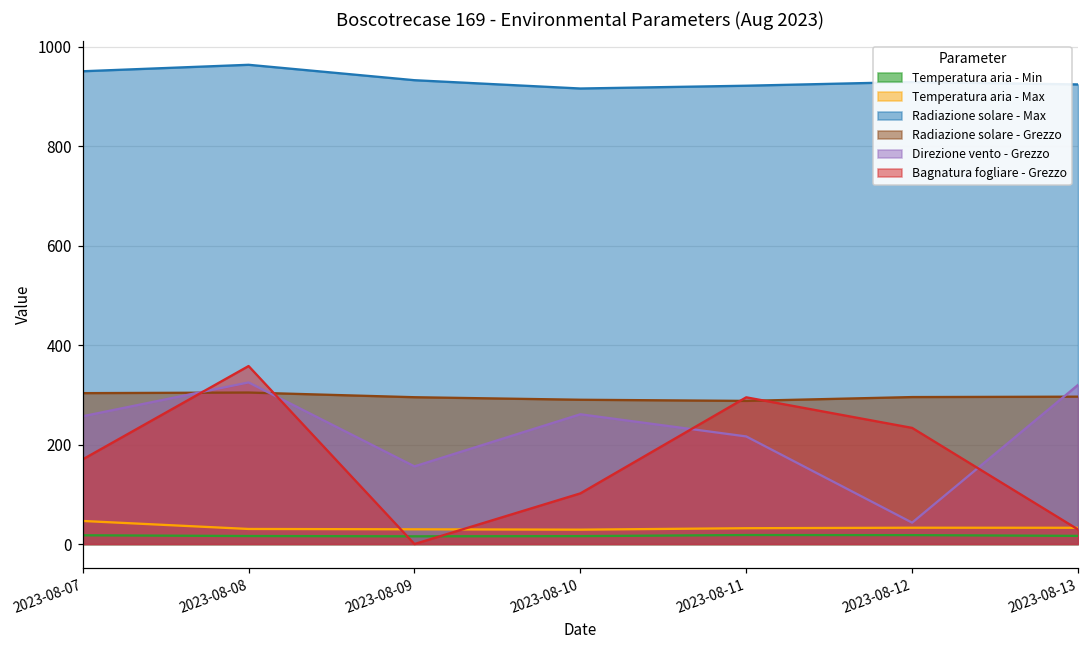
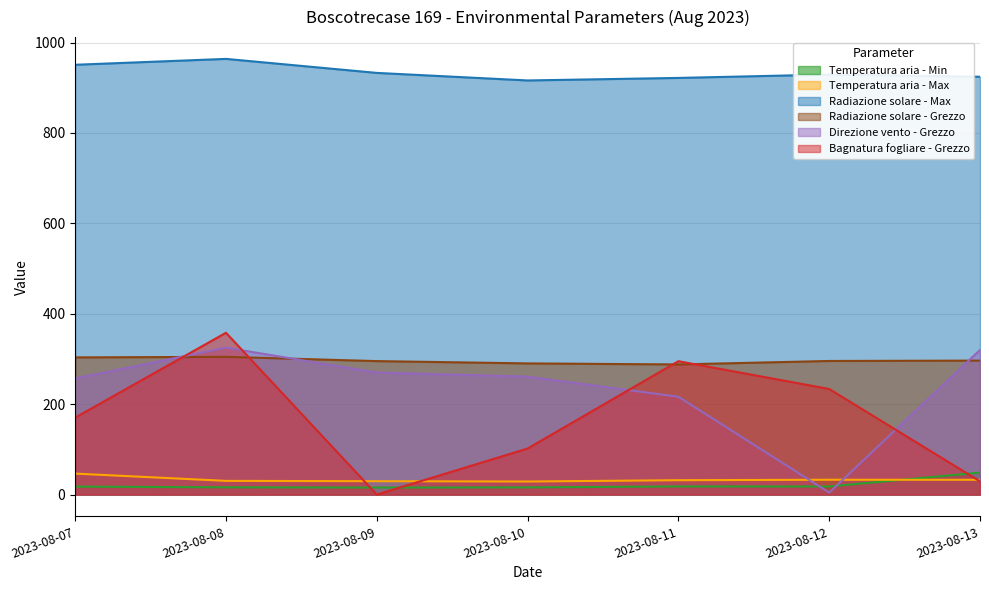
  {
    "Temperatura aria - Min": {
      "2023-08-07": 20,
      "2023-08-08": 20,
      "2023-08-09": 20,
      "2023-08-10": 20,
      "2023-08-11": 20,
      "2023-08-12": 20,
-     "2023-08-13": 20
+     "2023-08-13": 50
    },
    "Temperatura aria - Max": {
      "2023-08-07": 50,
      "2023-08-08": 30,
      "2023-08-09": 30,
      "2023-08-10": 30,
      "2023-08-11": 30,
      "2023-08-12": 30
    },
    "Radiazione solare - Max": {
      "2023-08-07": 950,
      "2023-08-08": 960,
      "2023-08-09": 930,
      "2023-08-10": 920,
      "2023-08-11": 920,
      "2023-08-13": 920
    },
    "Radiazione solare - Grezzo": {
      "2023-08-07": 300,
      "2023-08-08": 300,
      "2023-08-09": 300,
      "2023-08-10": 290,
      "2023-08-11": 290,
      "2023-08-12": 300,
      "2023-08-13": 300
    },
    "Direzione vento - Grezzo": {
      "2023-08-07": 260,
      "2023-08-08": 330,
-     "2023-08-09": 160,
+     "2023-08-09": 270,
      "2023-08-10": 260,
      "2023-08-11": 220,
-     "2023-08-12": 40,
+     "2023-08-12": 0,
      "2023-08-13": 320
    },
    "Bagnatura fogliare - Grezzo": {
      "2023-08-07": 170,
      "2023-08-08": 360,
      "2023-08-09": 0,
      "2023-08-10": 100,
      "2023-08-11": 300,
      "2023-08-12": 230
    }
  }
